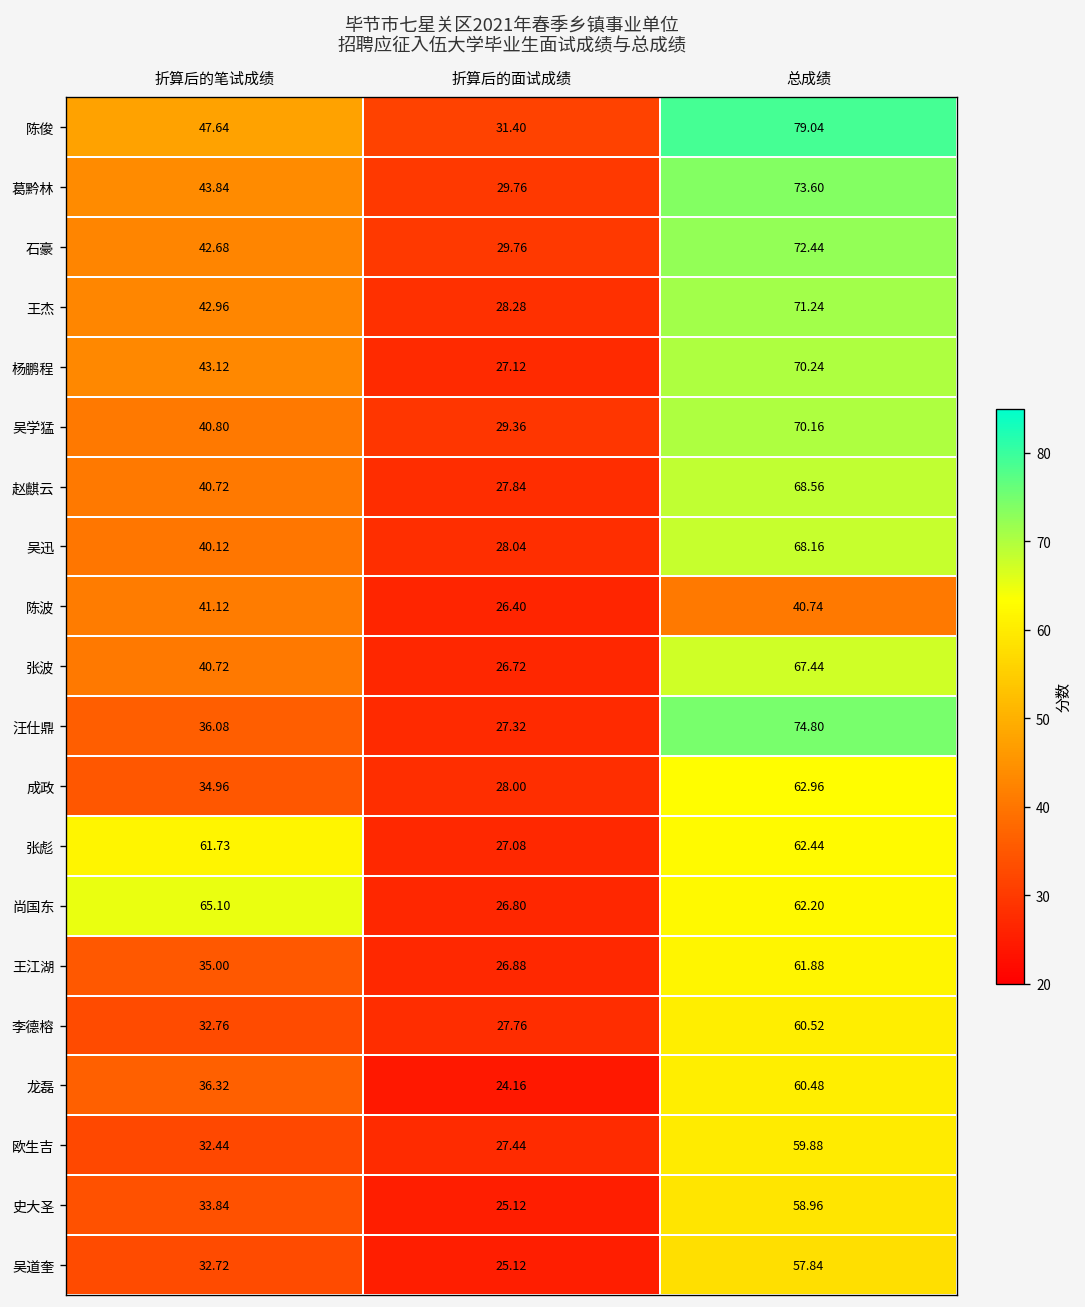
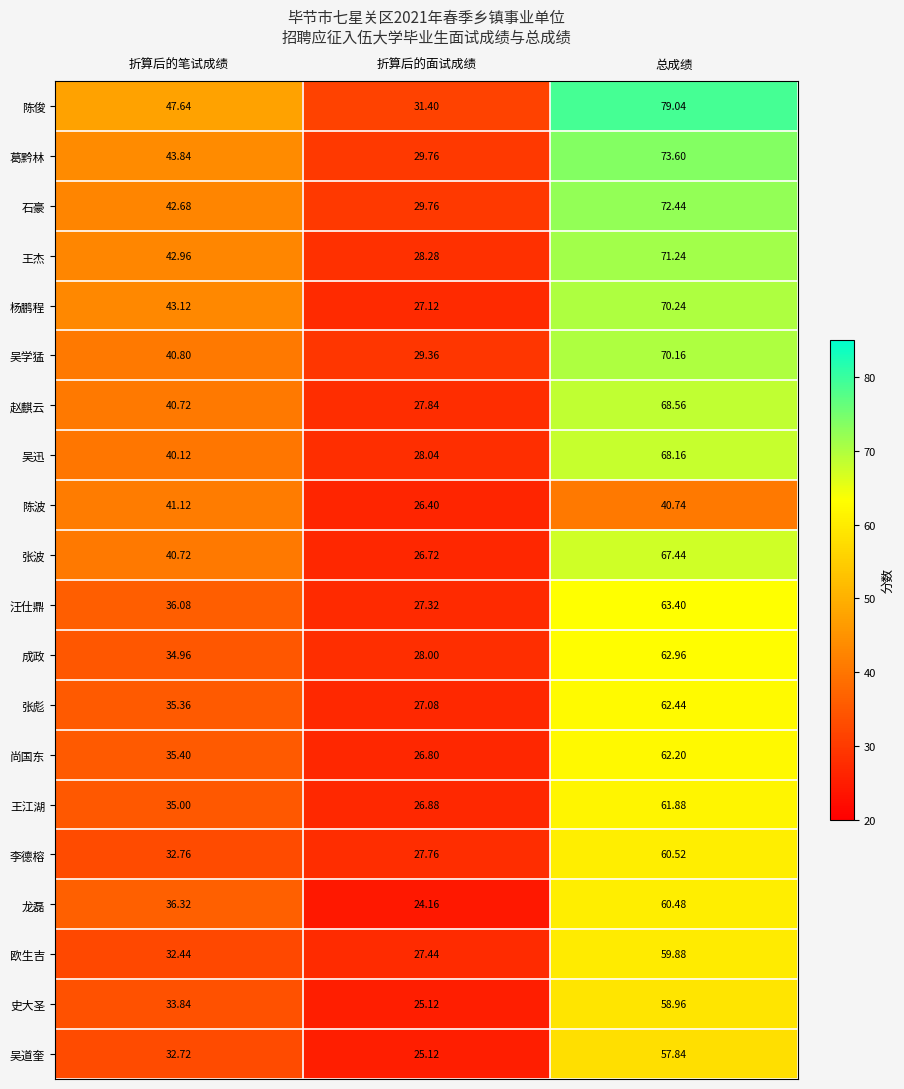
  {
    "陈俊": {
      "折算后的笔试成绩": 47.64,
      "折算后的面试成绩": 31.40,
      "总成绩": 79.04
    },
    "葛黔林": {
      "折算后的笔试成绩": 43.84,
      "折算后的面试成绩": 29.76,
      "总成绩": 73.60
    },
    "石豪": {
      "折算后的笔试成绩": 42.68,
      "折算后的面试成绩": 29.76,
      "总成绩": 72.44
    },
    "王杰": {
      "折算后的笔试成绩": 42.96,
      "折算后的面试成绩": 28.28,
      "总成绩": 71.24
    },
    "杨鹏程": {
      "折算后的笔试成绩": 43.12,
      "折算后的面试成绩": 27.12,
      "总成绩": 70.24
    },
    "吴学猛": {
      "折算后的笔试成绩": 40.80,
      "折算后的面试成绩": 29.36,
      "总成绩": 70.16
    },
    "赵麒云": {
      "折算后的笔试成绩": 40.72,
      "折算后的面试成绩": 27.84,
      "总成绩": 68.56
    },
    "吴迅": {
      "折算后的笔试成绩": 40.12,
      "折算后的面试成绩": 28.04,
      "总成绩": 68.16
    },
    "陈波": {
      "折算后的笔试成绩": 41.12,
      "折算后的面试成绩": 26.40,
      "总成绩": 40.74
    },
    "张波": {
      "折算后的笔试成绩": 40.72,
      "折算后的面试成绩": 26.72,
      "总成绩": 67.44
    },
    "汪仕鼎": {
      "折算后的笔试成绩": 36.08,
      "折算后的面试成绩": 27.32,
-     "总成绩": 74.80
+     "总成绩": 63.40
    },
    "成政": {
      "折算后的笔试成绩": 34.96,
      "折算后的面试成绩": 28.00,
      "总成绩": 62.96
    },
    "张彪": {
-     "折算后的笔试成绩": 61.73,
+     "折算后的笔试成绩": 35.36,
      "折算后的面试成绩": 27.08,
      "总成绩": 62.44
    },
    "尚国东": {
-     "折算后的笔试成绩": 65.10,
+     "折算后的笔试成绩": 35.40,
      "折算后的面试成绩": 26.80,
      "总成绩": 62.20
    },
    "王江湖": {
      "折算后的笔试成绩": 35.00,
      "折算后的面试成绩": 26.88,
      "总成绩": 61.88
    },
    "李德榕": {
      "折算后的笔试成绩": 32.76,
      "折算后的面试成绩": 27.76,
      "总成绩": 60.52
    },
    "龙磊": {
      "折算后的笔试成绩": 36.32,
      "折算后的面试成绩": 24.16,
      "总成绩": 60.48
    },
    "欧生吉": {
      "折算后的笔试成绩": 32.44,
      "折算后的面试成绩": 27.44,
      "总成绩": 59.88
    },
    "史大圣": {
      "折算后的笔试成绩": 33.84,
      "折算后的面试成绩": 25.12,
      "总成绩": 58.96
    },
    "吴道奎": {
      "折算后的笔试成绩": 32.72,
      "折算后的面试成绩": 25.12,
      "总成绩": 57.84
    }
  }
